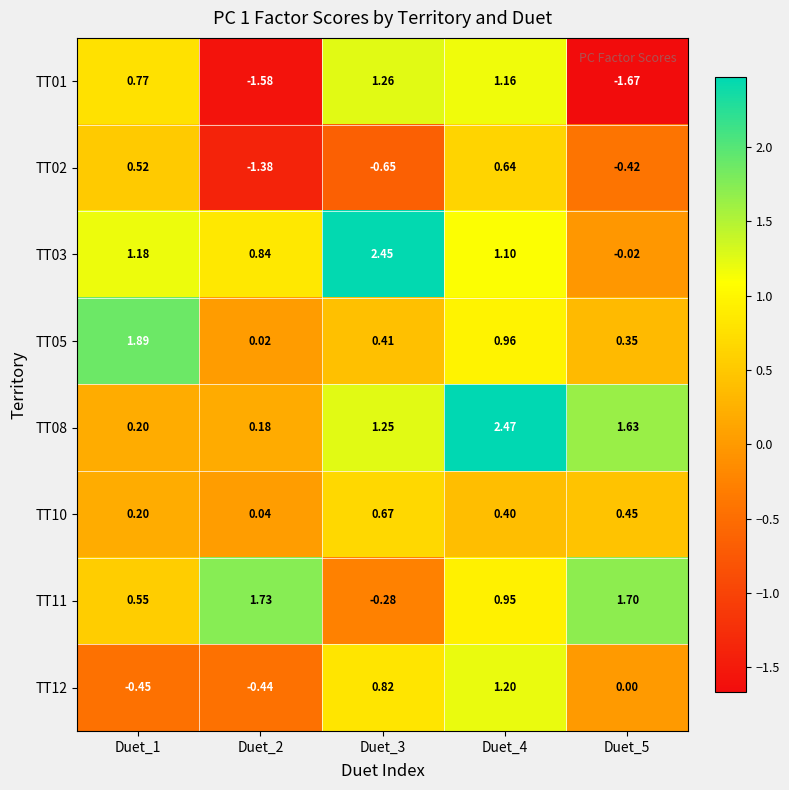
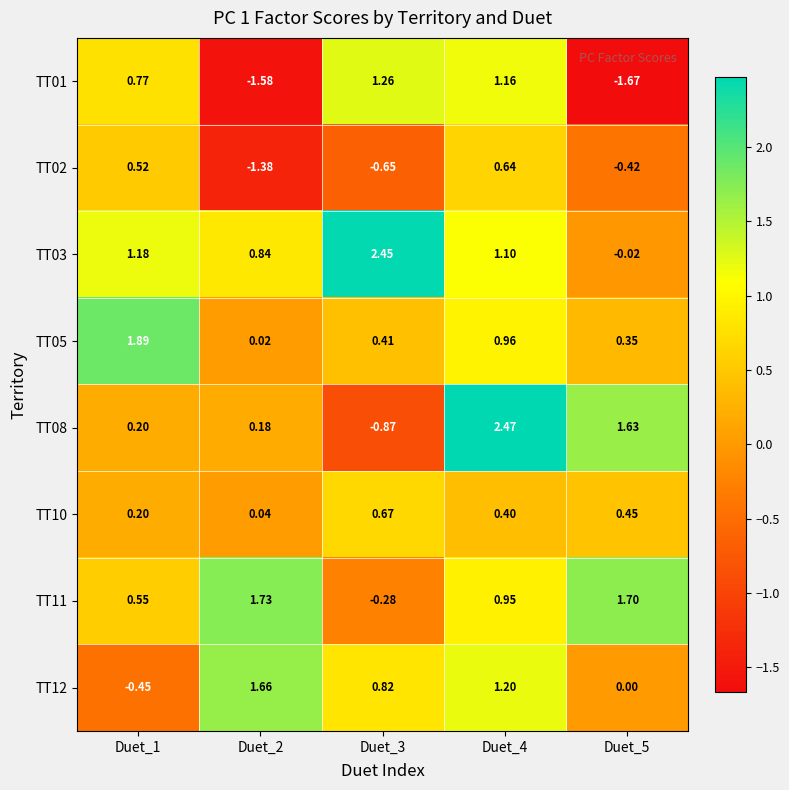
  {
    "TT01": {
      "Duet_1": 0.77,
      "Duet_2": -1.58,
      "Duet_3": 1.26,
      "Duet_4": 1.16
    },
    "TT02": {
      "Duet_1": 0.52,
      "Duet_2": -1.38,
      "Duet_3": -0.65,
      "Duet_4": 0.64,
      "Duet_5": -0.42
    },
    "TT03": {
      "Duet_1": 1.18,
      "Duet_2": 0.84,
      "Duet_3": 2.45,
      "Duet_4": 1.10,
      "Duet_5": -0.02
    },
    "TT05": {
      "Duet_1": 1.89,
      "Duet_2": 0.02,
      "Duet_3": 0.41,
      "Duet_4": 0.96,
      "Duet_5": 0.35
    },
    "TT08": {
      "Duet_1": 0.20,
      "Duet_2": 0.18,
-     "Duet_3": 1.25,
+     "Duet_3": -0.87,
      "Duet_4": 2.47,
      "Duet_5": 1.63
    },
    "TT10": {
      "Duet_1": 0.20,
      "Duet_2": 0.04,
      "Duet_3": 0.67,
      "Duet_4": 0.40,
      "Duet_5": 0.45
    },
    "TT11": {
      "Duet_1": 0.55,
      "Duet_2": 1.73,
      "Duet_3": -0.28,
      "Duet_4": 0.95,
      "Duet_5": 1.70
    },
    "TT12": {
      "Duet_1": -0.45,
-     "Duet_2": -0.44,
+     "Duet_2": 1.66,
      "Duet_3": 0.82,
      "Duet_4": 1.20,
      "Duet_5": 0.00
    }
  }
